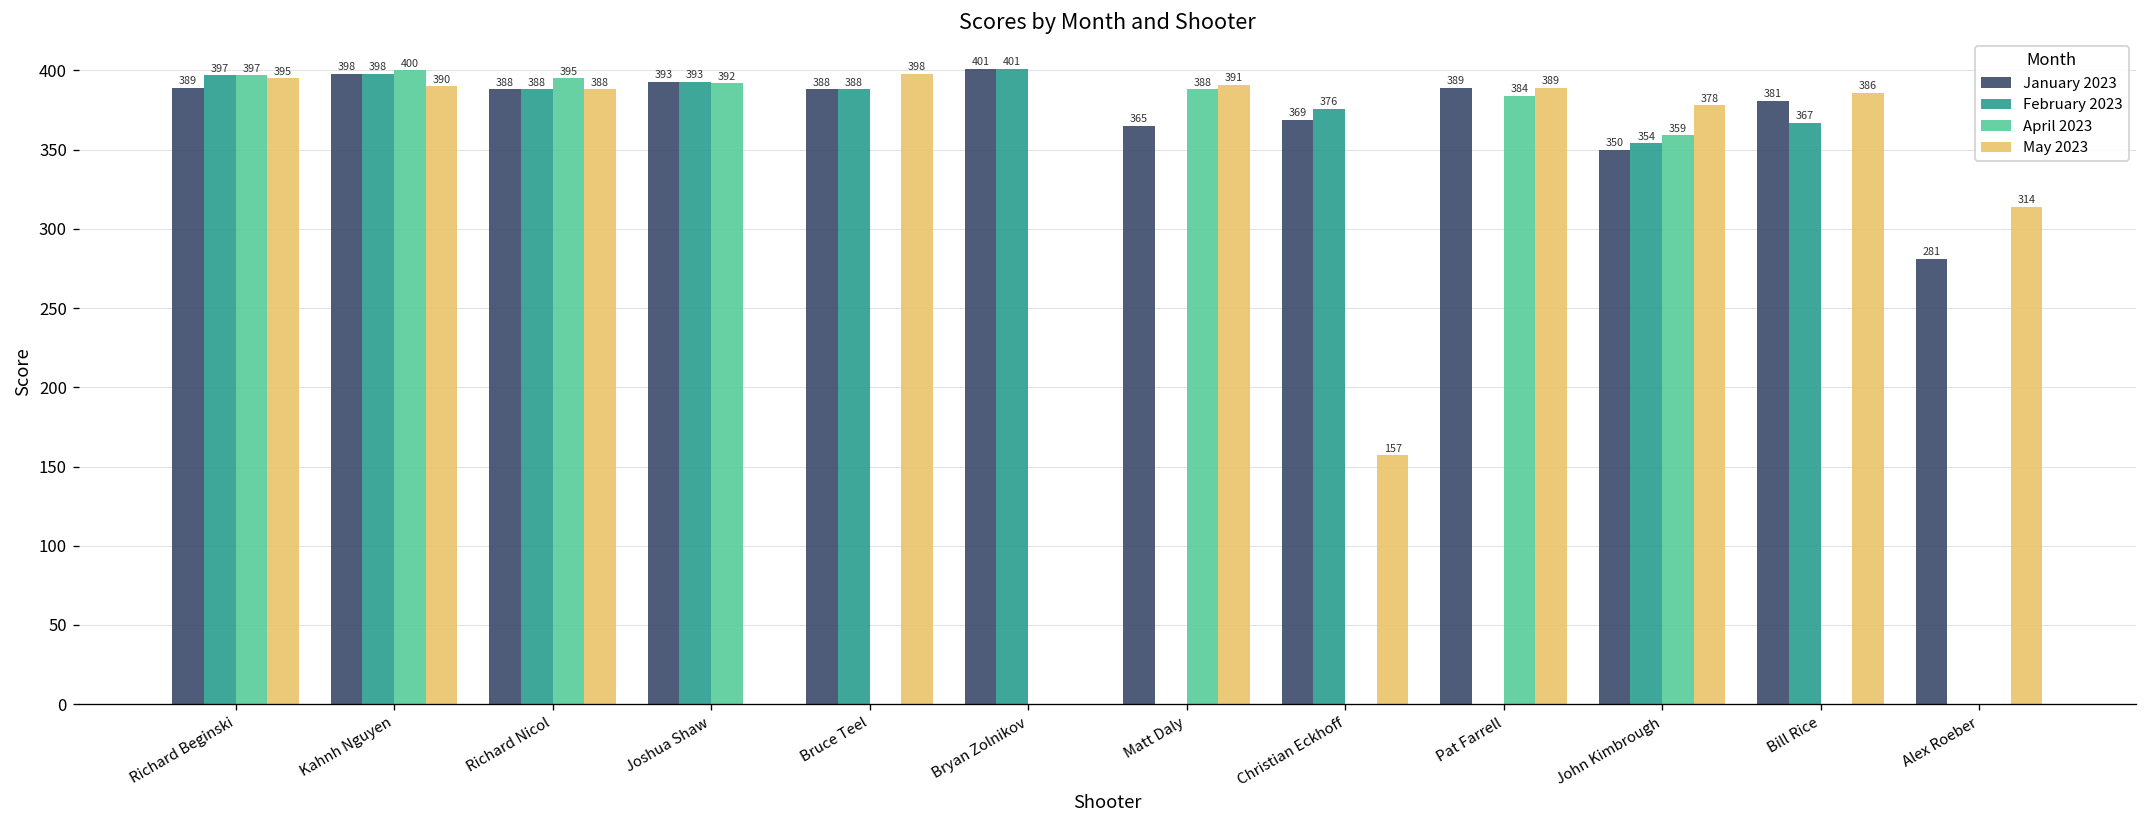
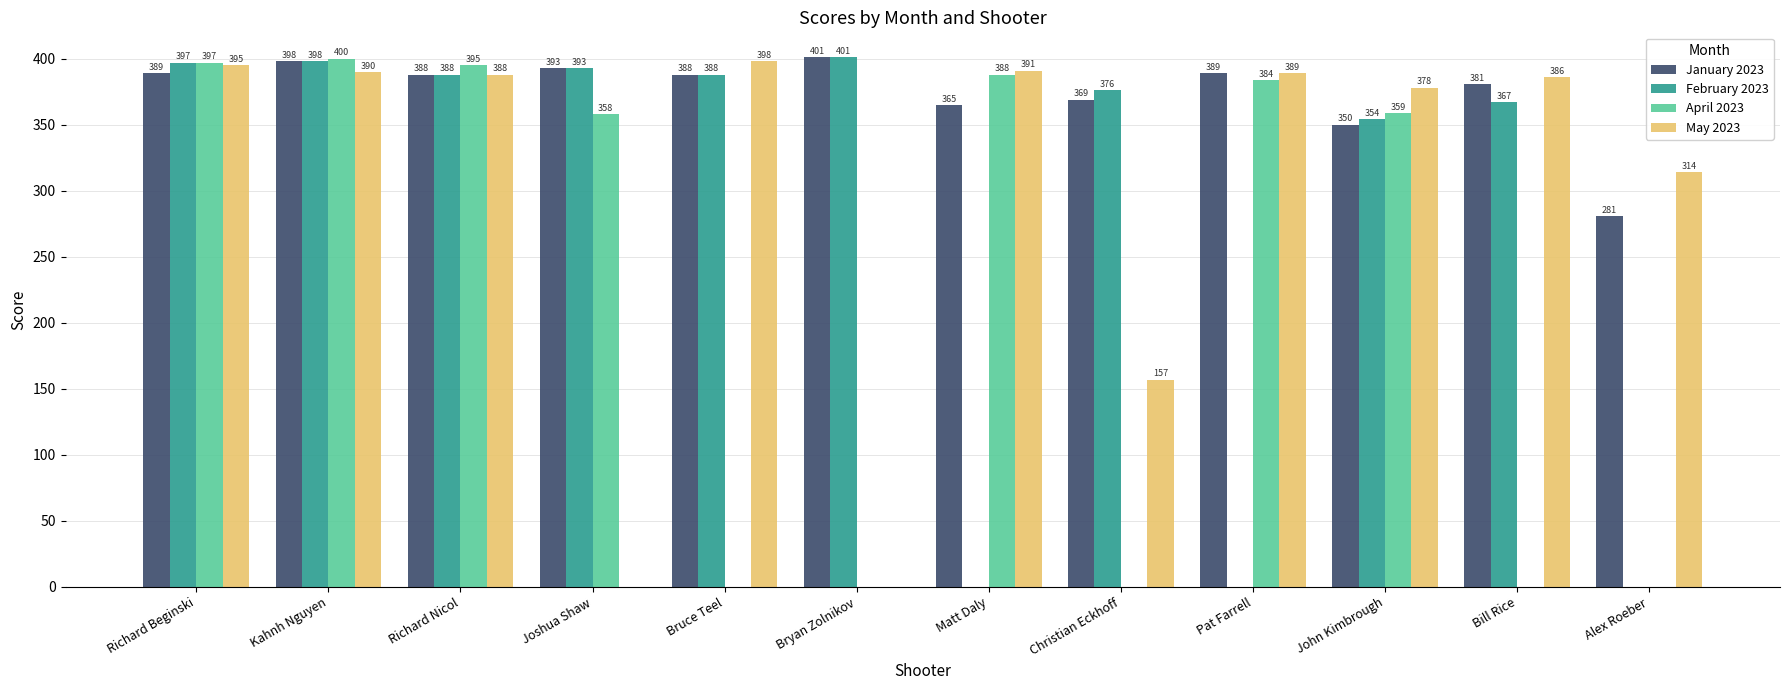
  {
    "January 2023": {
      "Richard Beginski": 389,
      "Kahnh Nguyen": 398,
      "Richard Nicol": 388,
      "Joshua Shaw": 393,
      "Bruce Teel": 388,
      "Bryan Zolnikov": 401,
      "Matt Daly": 365,
      "Christian Eckhoff": 369,
      "Pat Farrell": 389,
      "John Kimbrough": 350,
      "Bill Rice": 381,
      "Alex Roeber": 281
    },
    "February 2023": {
      "Richard Beginski": 397,
      "Kahnh Nguyen": 398,
      "Richard Nicol": 388,
      "Joshua Shaw": 393,
      "Bruce Teel": 388,
      "Bryan Zolnikov": 401,
      "Christian Eckhoff": 376,
      "John Kimbrough": 354,
      "Bill Rice": 367
    },
    "April 2023": {
      "Richard Beginski": 397,
      "Kahnh Nguyen": 400,
      "Richard Nicol": 395,
-     "Joshua Shaw": 392,
+     "Joshua Shaw": 358,
      "Matt Daly": 388,
      "Pat Farrell": 384,
      "John Kimbrough": 359
    },
    "May 2023": {
      "Richard Beginski": 395,
      "Kahnh Nguyen": 390,
      "Richard Nicol": 388,
      "Bruce Teel": 398,
      "Matt Daly": 391,
      "Christian Eckhoff": 157,
      "Pat Farrell": 389,
      "John Kimbrough": 378,
      "Bill Rice": 386,
      "Alex Roeber": 314
    }
  }
